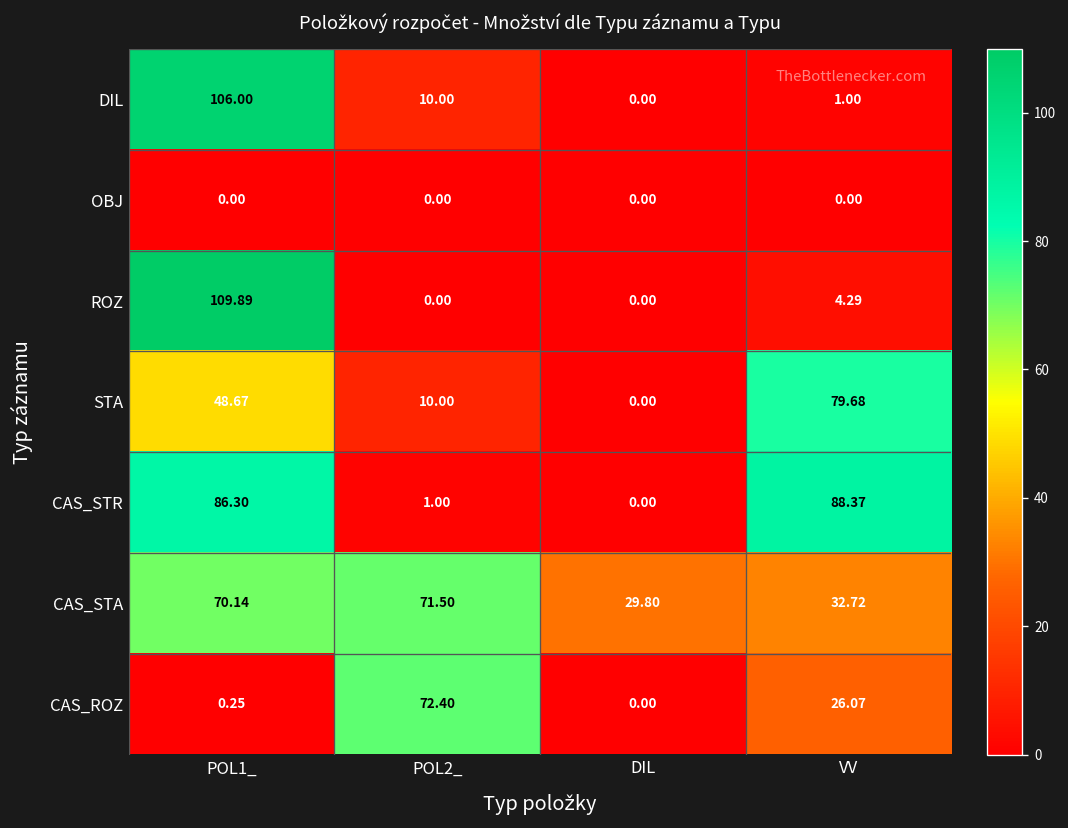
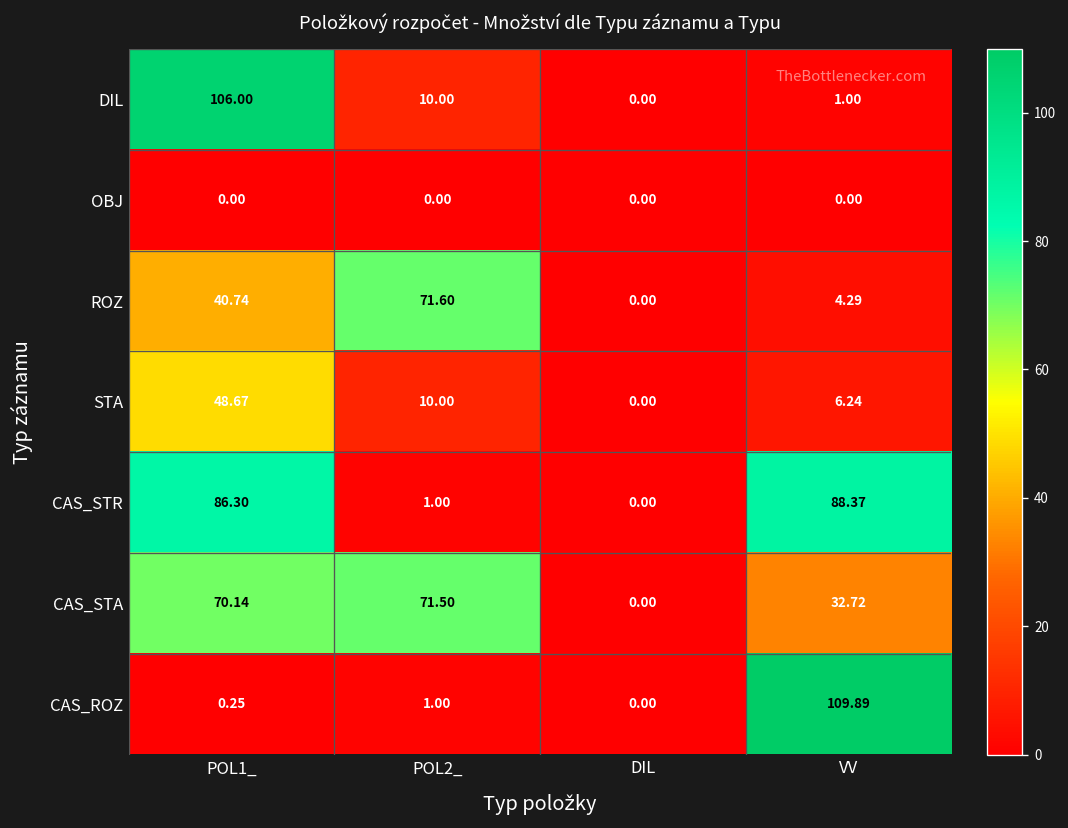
  {
    "DIL": {
      "POL1_": 106.00,
      "POL2_": 10.00,
      "DIL": 0.00
    },
    "OBJ": {
      "POL1_": 0.00,
      "POL2_": 0.00,
      "DIL": 0.00,
      "VV": 0.00
    },
    "ROZ": {
-     "POL1_": 109.89,
-     "POL2_": 0.00,
+     "POL1_": 40.74,
+     "POL2_": 71.60,
      "DIL": 0.00,
      "VV": 4.29
    },
    "STA": {
      "POL1_": 48.67,
      "POL2_": 10.00,
      "DIL": 0.00,
-     "VV": 79.68
+     "VV": 6.24
    },
    "CAS_STR": {
      "POL1_": 86.30,
      "POL2_": 1.00,
      "DIL": 0.00,
      "VV": 88.37
    },
    "CAS_STA": {
      "POL1_": 70.14,
      "POL2_": 71.50,
-     "DIL": 29.80,
+     "DIL": 0.00,
      "VV": 32.72
    },
    "CAS_ROZ": {
      "POL1_": 0.25,
-     "POL2_": 72.40,
+     "POL2_": 1.00,
      "DIL": 0.00,
-     "VV": 26.07
+     "VV": 109.89
    }
  }
